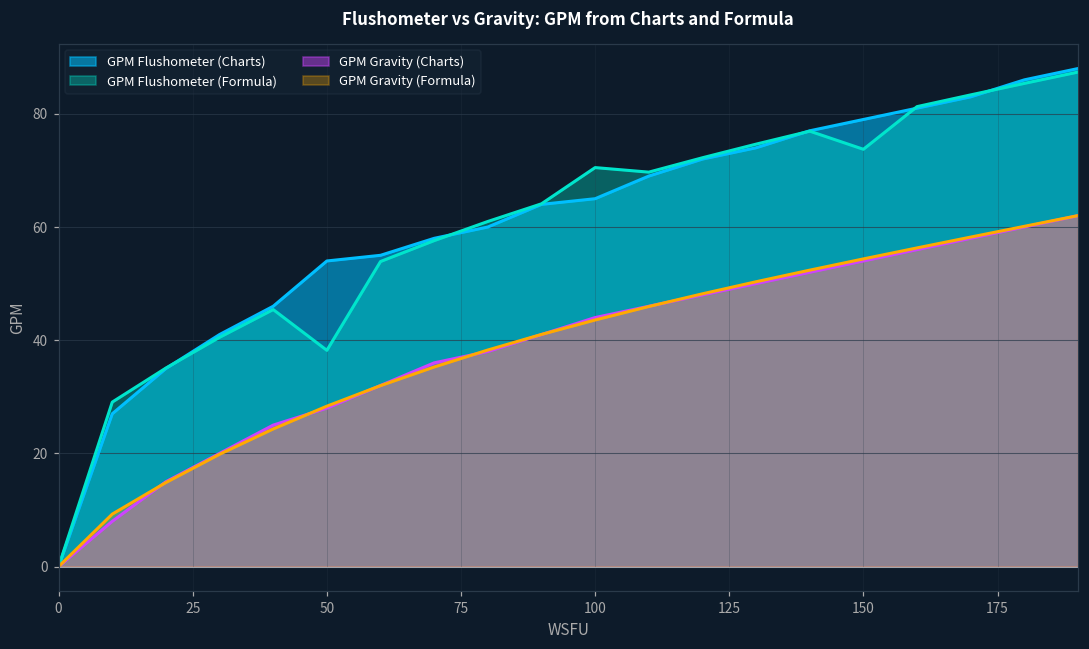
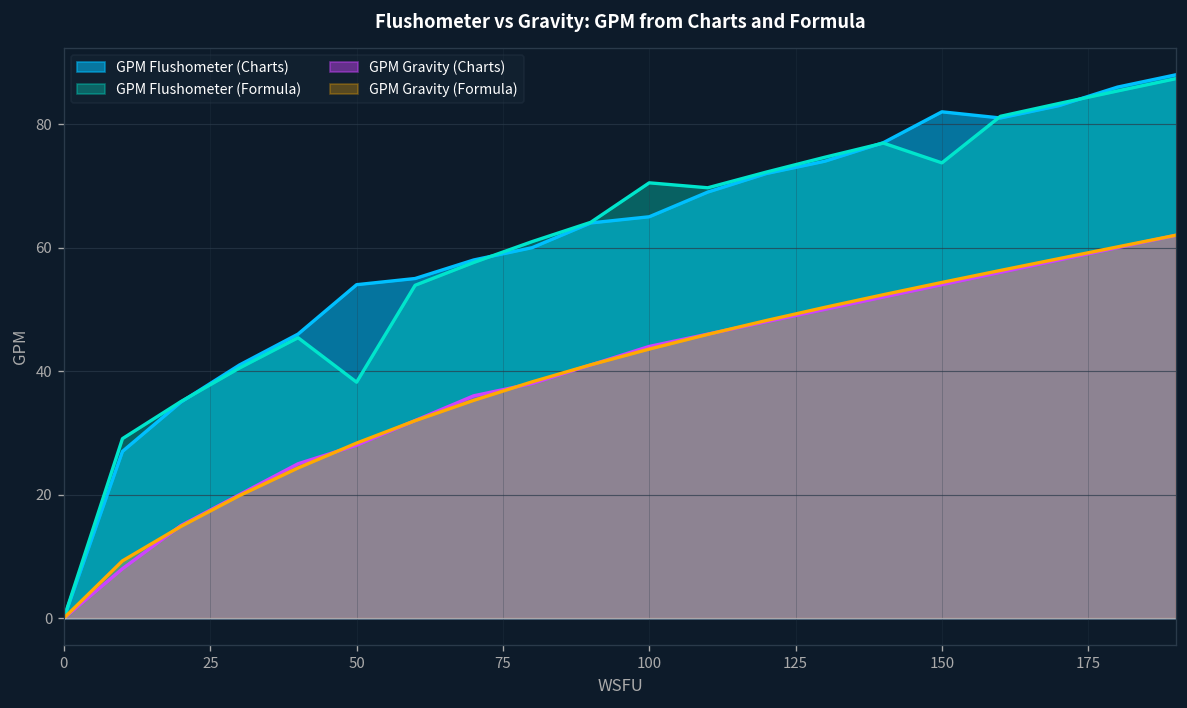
  {
    "GPM Flushometer (Charts)": {
      "50": 54,
      "100": 65,
-     "150": 79
+     "150": 82
    },
    "GPM Flushometer (Formula)": {
      "50": 38,
      "100": 70,
      "150": 74
    }
  }
